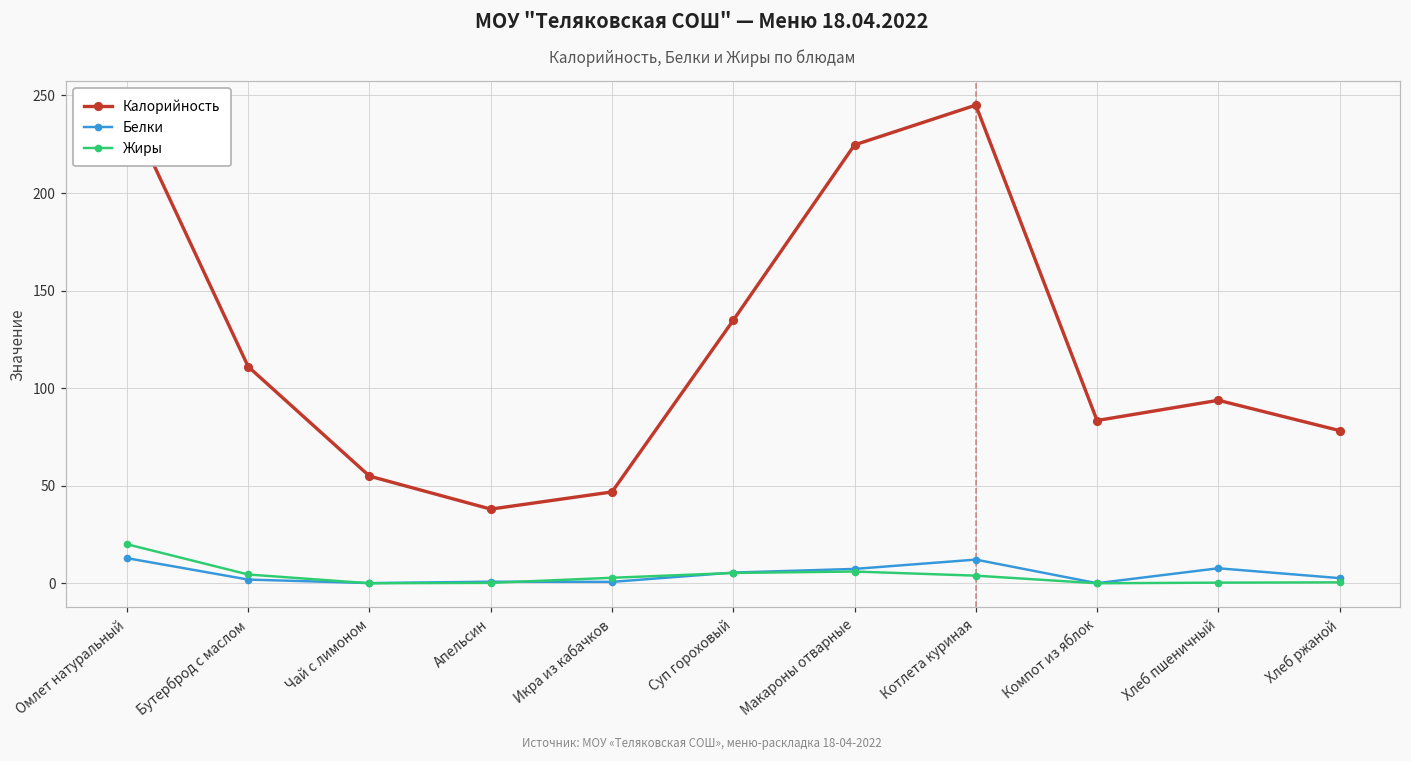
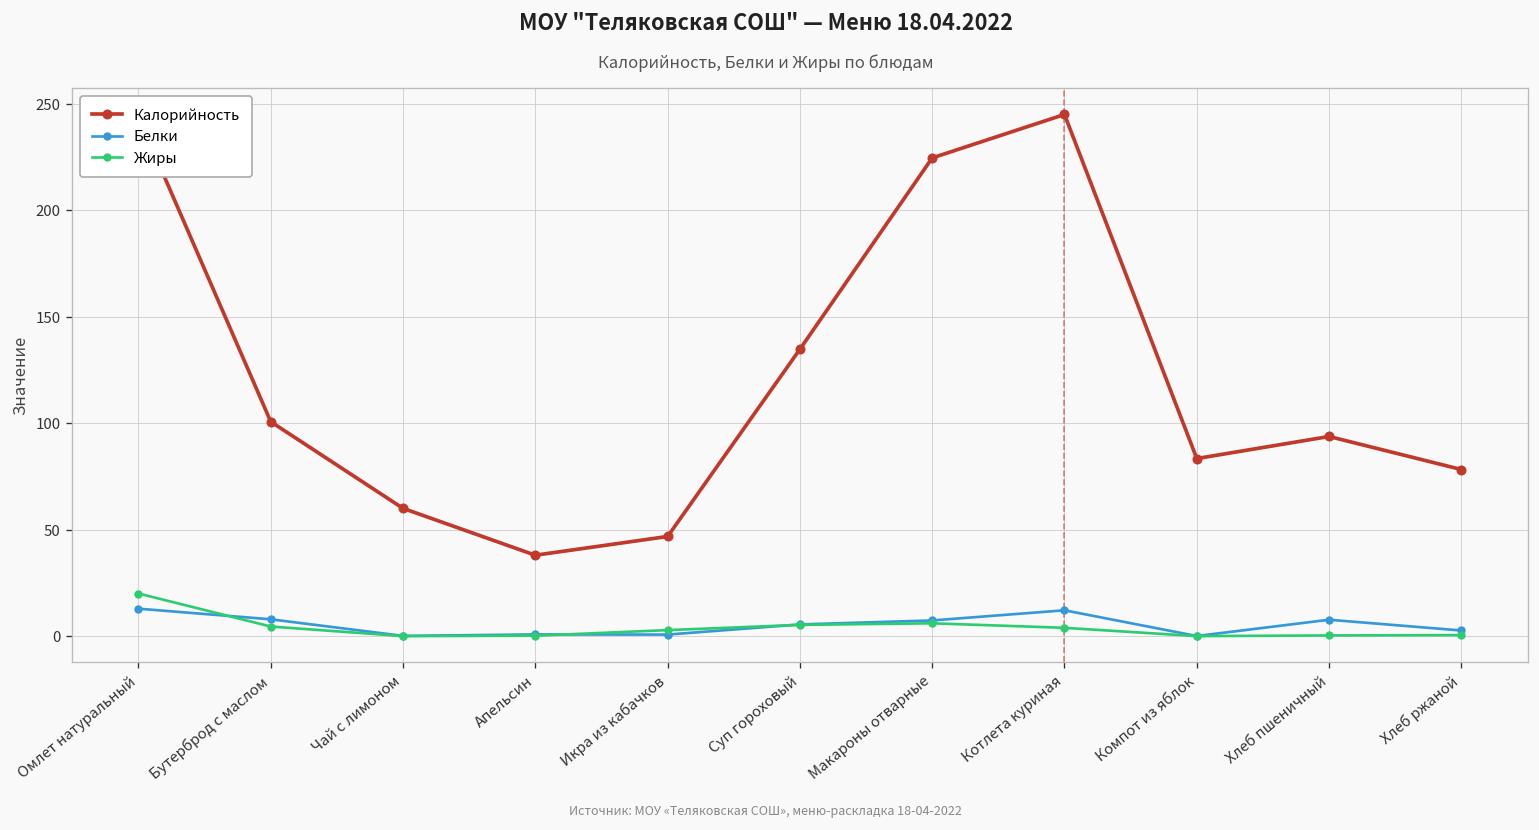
  {
    "Калорийность": {
-     "Бутерброд с маслом": 111,
-     "Чай с лимоном": 55,
+     "Бутерброд с маслом": 101,
+     "Чай с лимоном": 60,
      "Апельсин": 38,
      "Икра из кабачков": 47,
      "Суп гороховый": 135,
      "Макароны отварные": 225,
      "Котлета куриная": 245,
      "Компот из яблок": 83,
      "Хлеб пшеничный": 94,
      "Хлеб ржаной": 78
    },
    "Белки": {
      "Омлет натуральный": 13,
-     "Бутерброд с маслом": 2,
+     "Бутерброд с маслом": 8,
      "Икра из кабачков": 1,
      "Котлета куриная": 12,
      "Хлеб пшеничный": 8,
      "Хлеб ржаной": 3
    },
    "Жиры": {
      "Омлет натуральный": 20,
      "Бутерброд с маслом": 5,
      "Икра из кабачков": 3,
      "Котлета куриная": 4,
      "Хлеб пшеничный": 0,
      "Хлеб ржаной": 0
    }
  }
